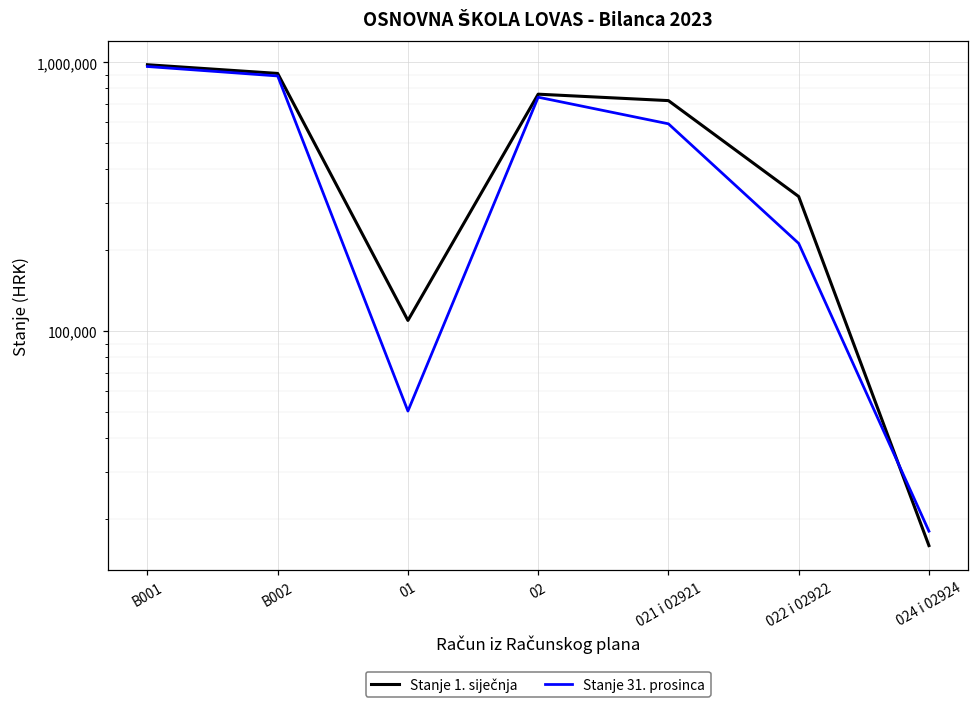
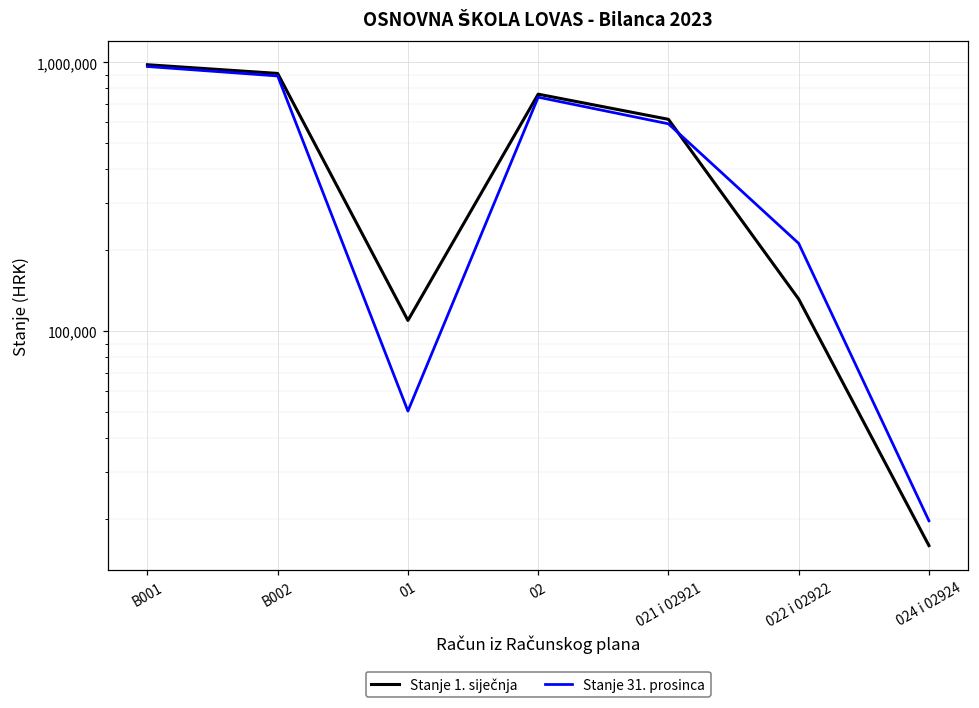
  {
    "Stanje 1. siječnja": {
      "01": "110,000",
      "02": "760,000",
-     "021 i 02921": "720,000",
-     "022 i 02922": "320,000",
+     "021 i 02921": "610,000",
+     "022 i 02922": "130,000",
      "024 i 02924": "16,000"
    },
    "Stanje 31. prosinca": {
      "01": "50,000",
      "02": "740,000",
      "021 i 02921": "590,000",
      "022 i 02922": "210,000",
-     "024 i 02924": "18,000"
+     "024 i 02924": "20,000"
    }
  }
